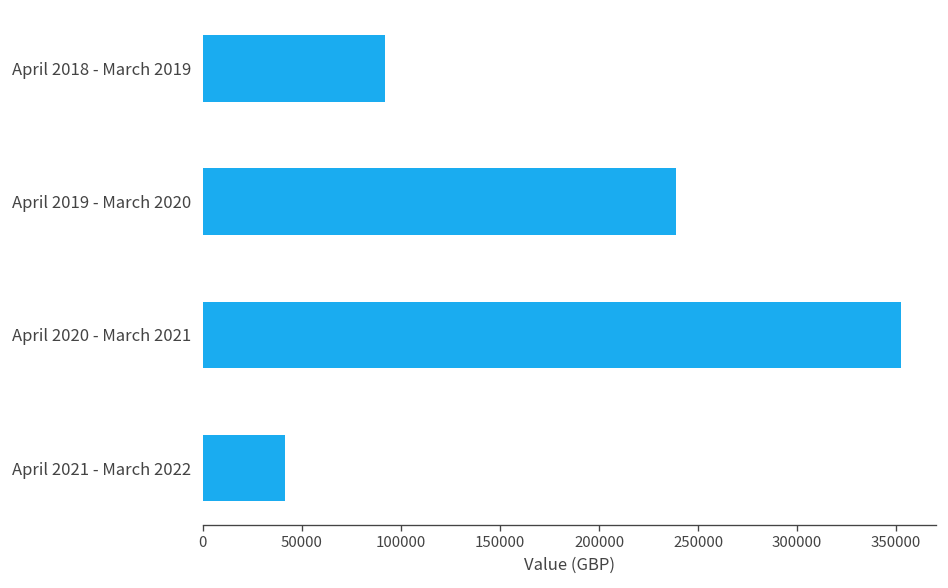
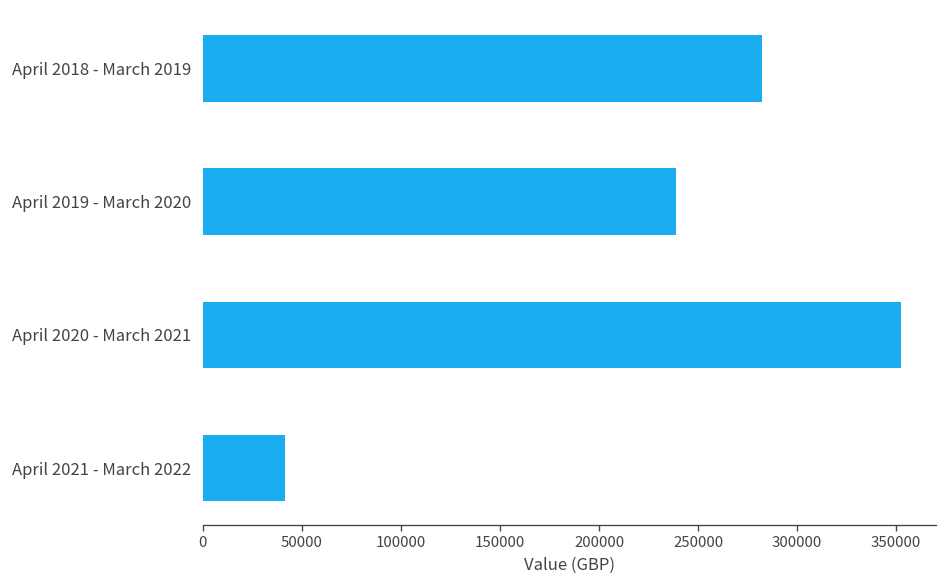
  {
-   "April 2018 - March 2019": 92000,
+   "April 2018 - March 2019": 282000,
    "April 2019 - March 2020": 239000,
    "April 2020 - March 2021": 353000,
    "April 2021 - March 2022": 42000
  }
